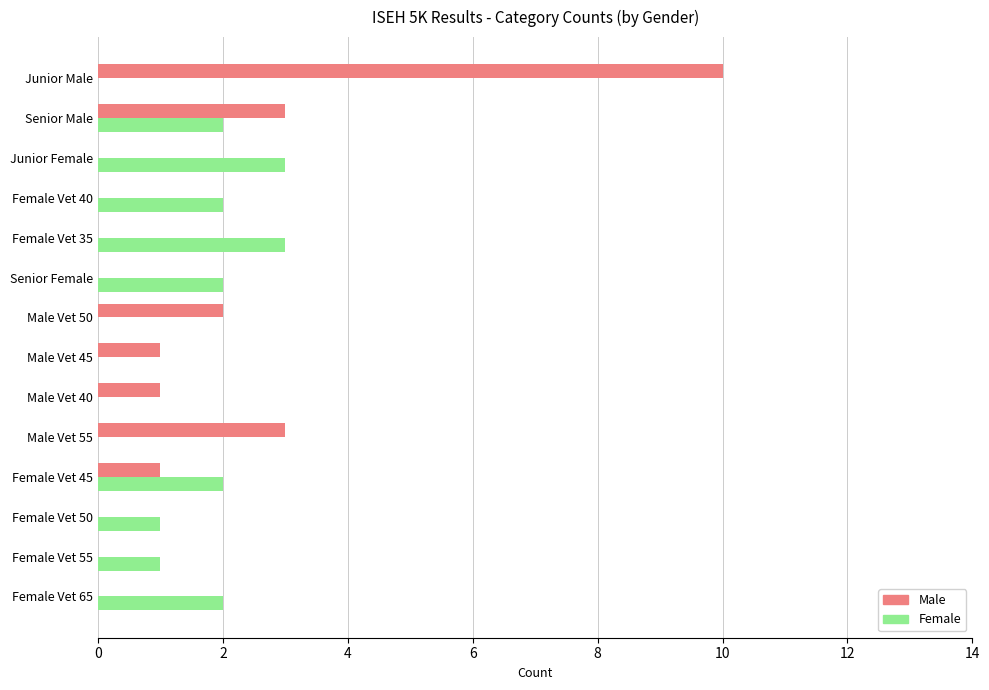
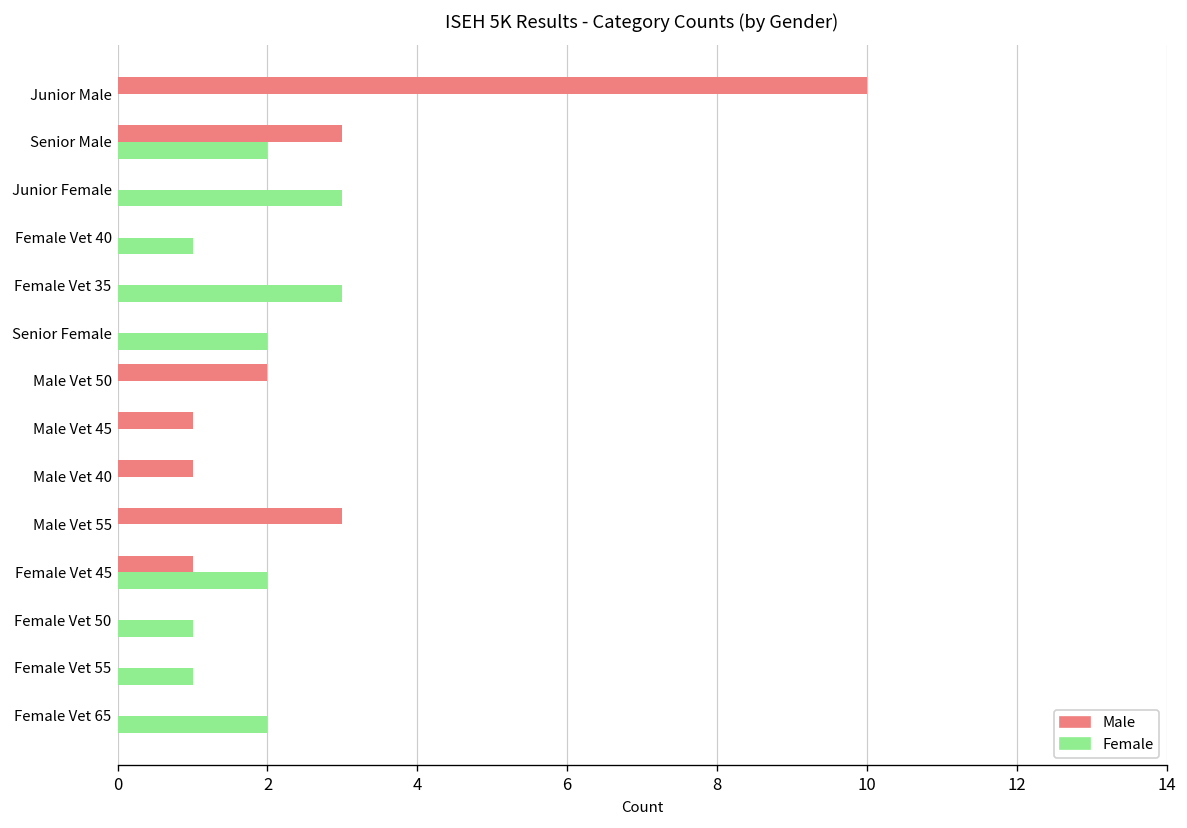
  {
    "Male": {
      "Junior Male": 10,
      "Senior Male": 3,
      "Junior Female": 0,
      "Female Vet 40": 0,
      "Female Vet 35": 0,
      "Senior Female": 0,
      "Male Vet 50": 2,
      "Male Vet 45": 1,
      "Male Vet 40": 1,
      "Male Vet 55": 3,
      "Female Vet 45": 1,
      "Female Vet 50": 0,
      "Female Vet 55": 0,
      "Female Vet 65": 0
    },
    "Female": {
      "Junior Male": 0,
      "Senior Male": 2,
      "Junior Female": 3,
-     "Female Vet 40": 2,
+     "Female Vet 40": 1,
      "Female Vet 35": 3,
      "Senior Female": 2,
      "Male Vet 50": 0,
      "Male Vet 45": 0,
      "Male Vet 40": 0,
      "Male Vet 55": 0,
      "Female Vet 45": 2,
      "Female Vet 50": 1,
      "Female Vet 55": 1,
      "Female Vet 65": 2
    }
  }
